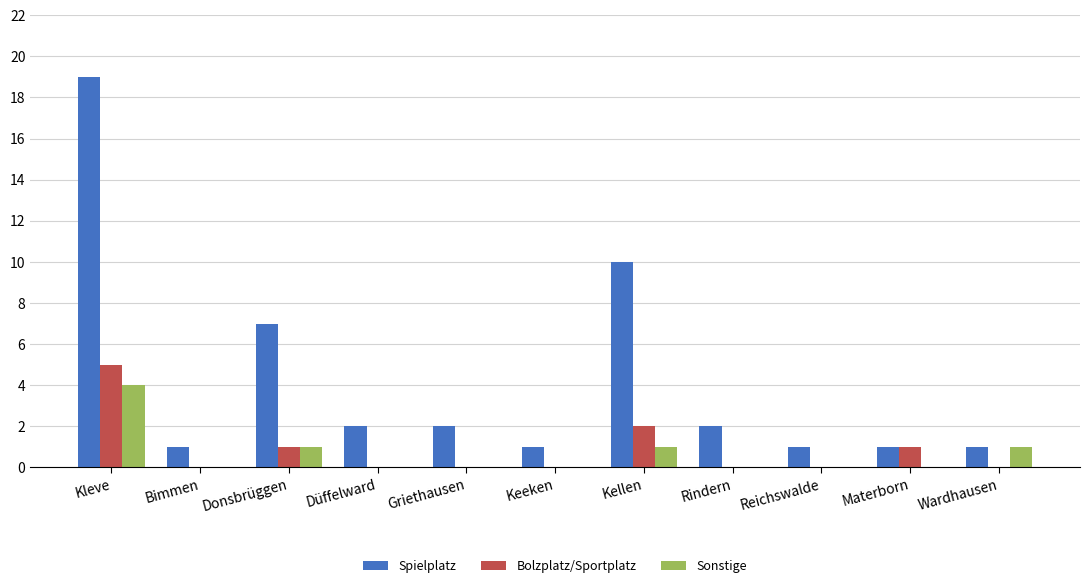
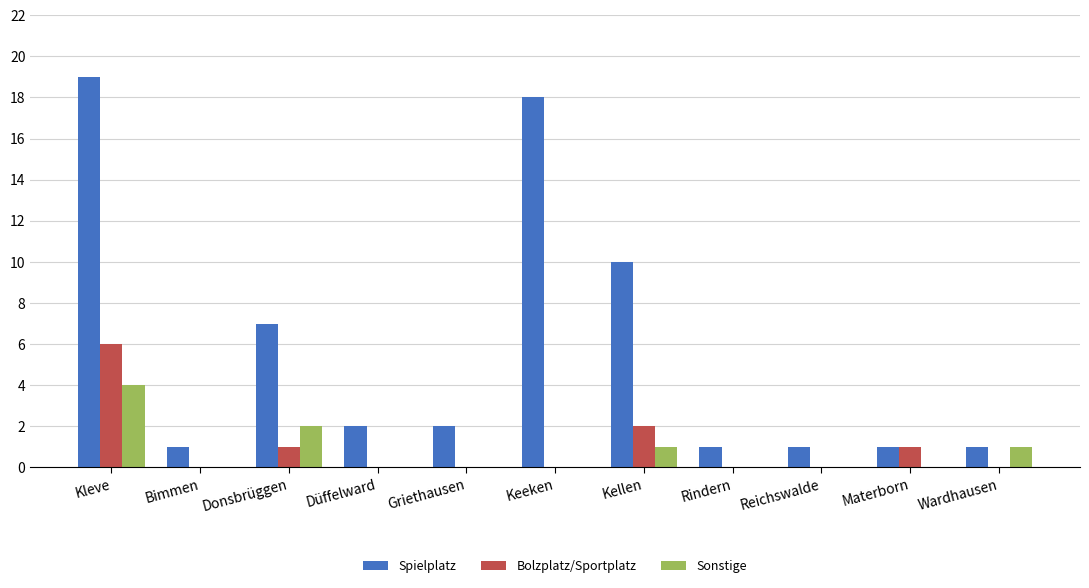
  {
    "Spielplatz": {
      "Kleve": 19,
      "Bimmen": 1,
      "Donsbrüggen": 7,
      "Düffelward": 2,
      "Griethausen": 2,
-     "Keeken": 1,
+     "Keeken": 18,
      "Kellen": 10,
-     "Rindern": 2,
+     "Rindern": 1,
      "Reichswalde": 1,
      "Materborn": 1,
      "Wardhausen": 1
    },
    "Bolzplatz/Sportplatz": {
-     "Kleve": 5,
+     "Kleve": 6,
      "Bimmen": 0,
      "Donsbrüggen": 1,
      "Düffelward": 0,
      "Griethausen": 0,
      "Keeken": 0,
      "Kellen": 2,
      "Rindern": 0,
      "Reichswalde": 0,
      "Materborn": 1,
      "Wardhausen": 0
    },
    "Sonstige": {
      "Kleve": 4,
      "Bimmen": 0,
-     "Donsbrüggen": 1,
+     "Donsbrüggen": 2,
      "Düffelward": 0,
      "Griethausen": 0,
      "Keeken": 0,
      "Kellen": 1,
      "Rindern": 0,
      "Reichswalde": 0,
      "Materborn": 0,
      "Wardhausen": 1
    }
  }
